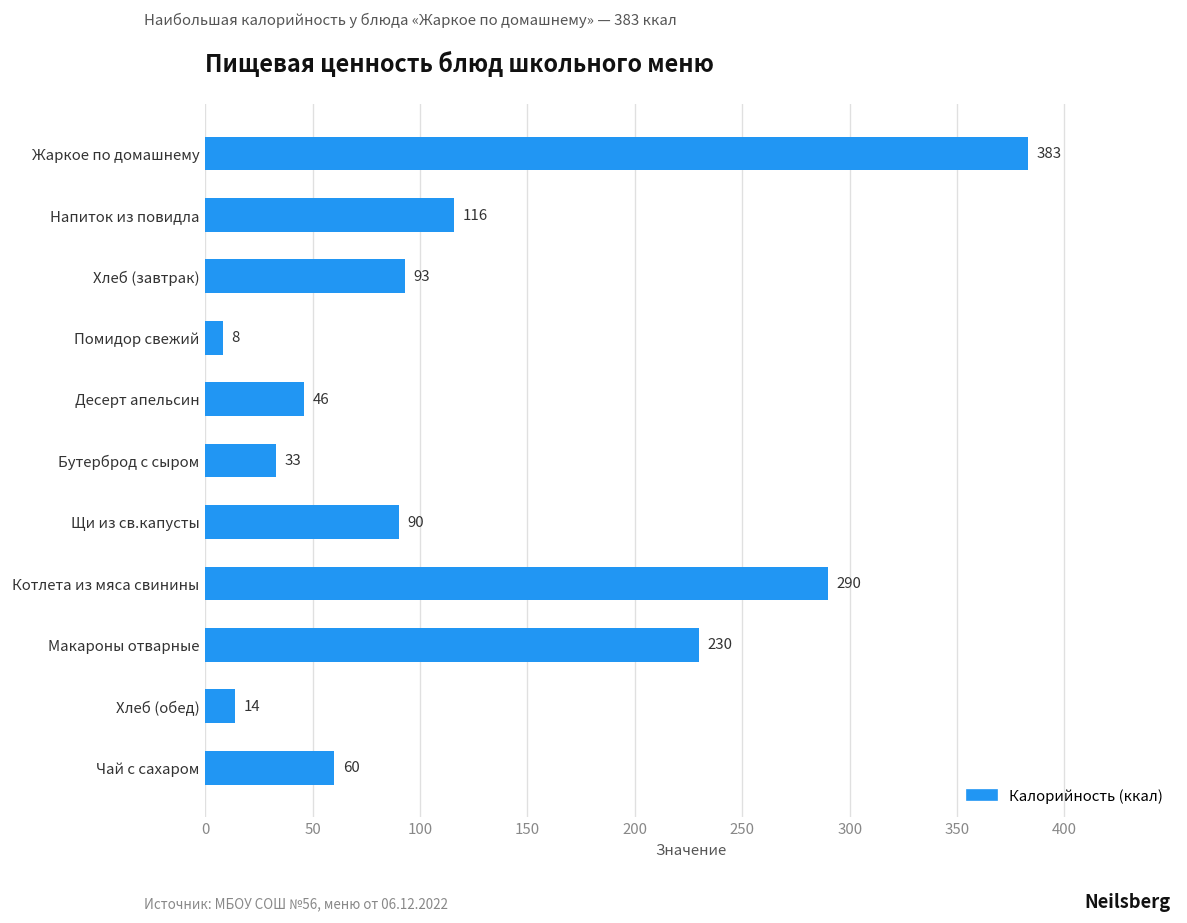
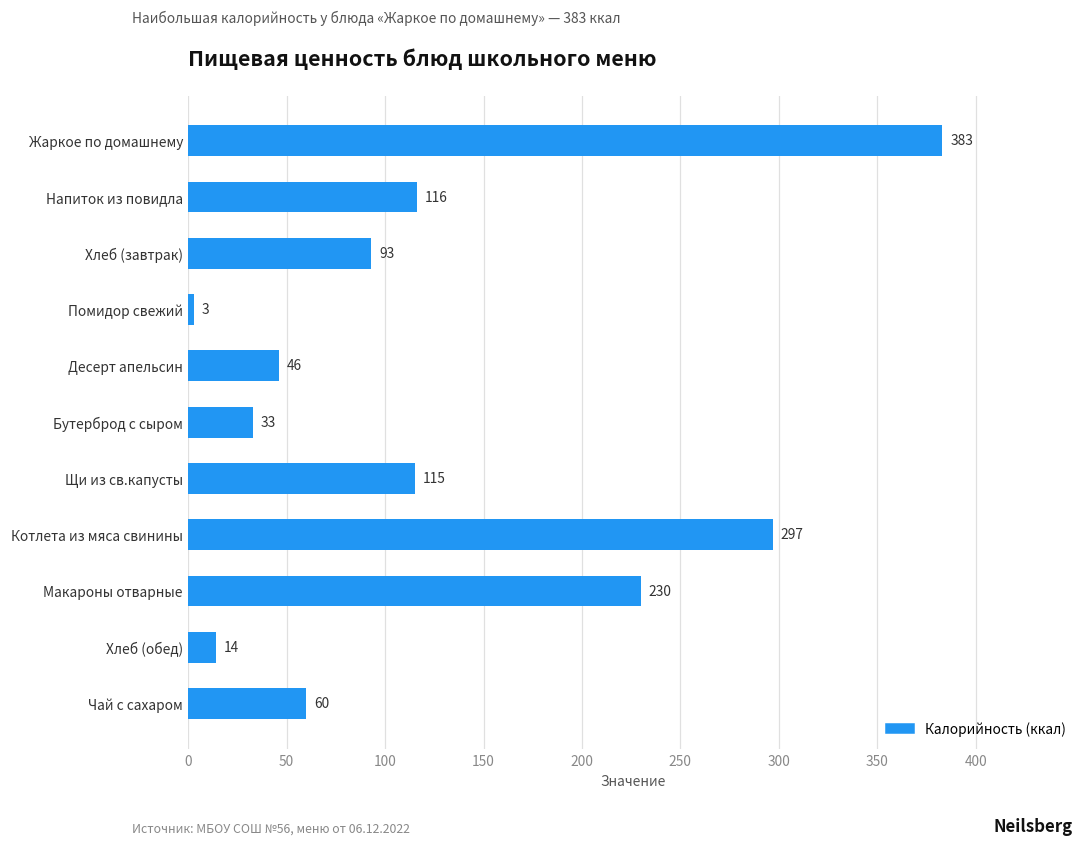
  {
    "Жаркое по домашнему": 383,
    "Напиток из повидла": 116,
    "Хлеб (завтрак)": 93,
-   "Помидор свежий": 8,
+   "Помидор свежий": 3,
    "Десерт апельсин": 46,
    "Бутерброд с сыром": 33,
-   "Щи из св.капусты": 90,
-   "Котлета из мяса свинины": 290,
+   "Щи из св.капусты": 115,
+   "Котлета из мяса свинины": 297,
    "Макароны отварные": 230,
    "Хлеб (обед)": 14,
    "Чай с сахаром": 60
  }
